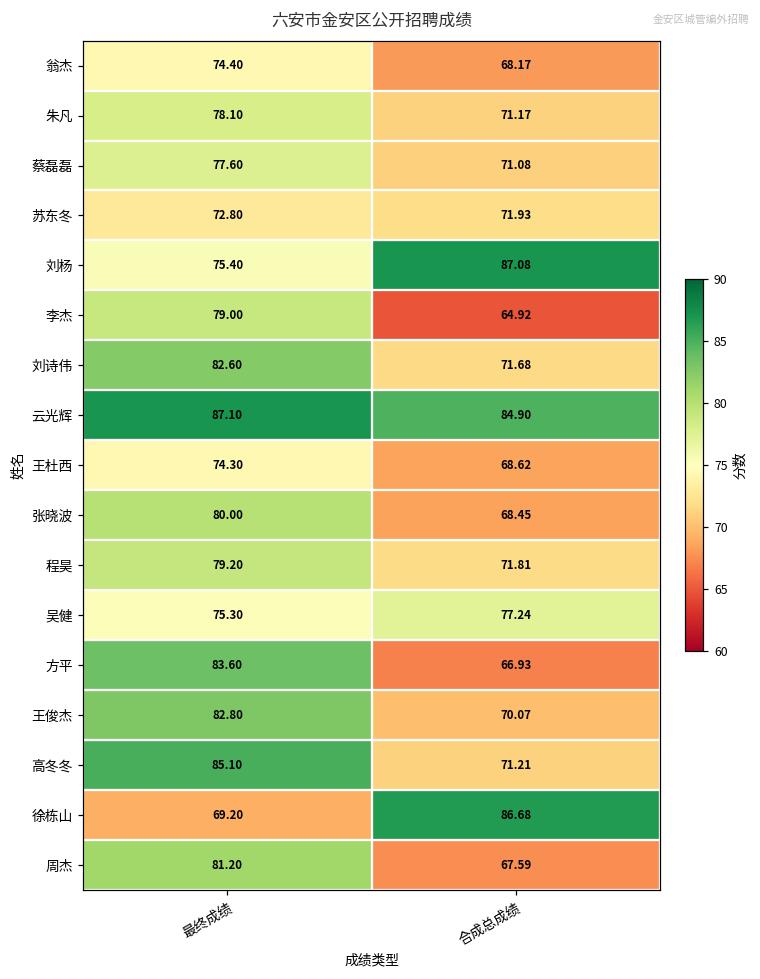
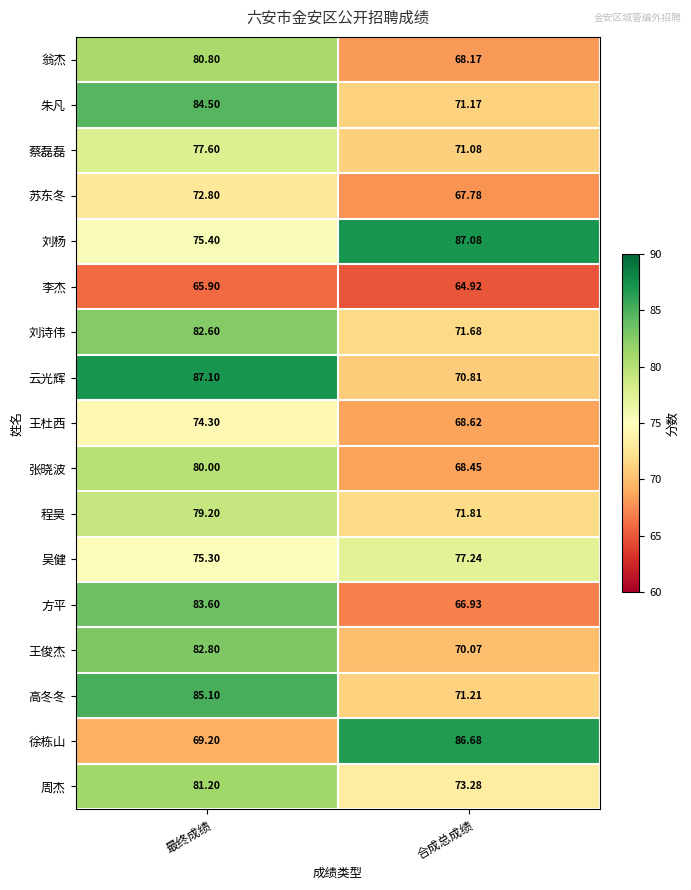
  {
    "翁杰": {
-     "最终成绩": 74.40,
+     "最终成绩": 80.80,
      "合成总成绩": 68.17
    },
    "朱凡": {
-     "最终成绩": 78.10,
+     "最终成绩": 84.50,
      "合成总成绩": 71.17
    },
    "蔡磊磊": {
      "最终成绩": 77.60,
      "合成总成绩": 71.08
    },
    "苏东冬": {
      "最终成绩": 72.80,
-     "合成总成绩": 71.93
+     "合成总成绩": 67.78
    },
    "刘杨": {
      "最终成绩": 75.40,
      "合成总成绩": 87.08
    },
    "李杰": {
-     "最终成绩": 79.00,
+     "最终成绩": 65.90,
      "合成总成绩": 64.92
    },
    "刘诗伟": {
      "最终成绩": 82.60,
      "合成总成绩": 71.68
    },
    "云光辉": {
      "最终成绩": 87.10,
-     "合成总成绩": 84.90
+     "合成总成绩": 70.81
    },
    "王杜西": {
      "最终成绩": 74.30,
      "合成总成绩": 68.62
    },
    "张晓波": {
      "最终成绩": 80.00,
      "合成总成绩": 68.45
    },
    "程昊": {
      "最终成绩": 79.20,
      "合成总成绩": 71.81
    },
    "吴健": {
      "最终成绩": 75.30,
      "合成总成绩": 77.24
    },
    "方平": {
      "最终成绩": 83.60,
      "合成总成绩": 66.93
    },
    "王俊杰": {
      "最终成绩": 82.80,
      "合成总成绩": 70.07
    },
    "高冬冬": {
      "最终成绩": 85.10,
      "合成总成绩": 71.21
    },
    "徐栋山": {
      "最终成绩": 69.20,
      "合成总成绩": 86.68
    },
    "周杰": {
      "最终成绩": 81.20,
-     "合成总成绩": 67.59
+     "合成总成绩": 73.28
    }
  }
